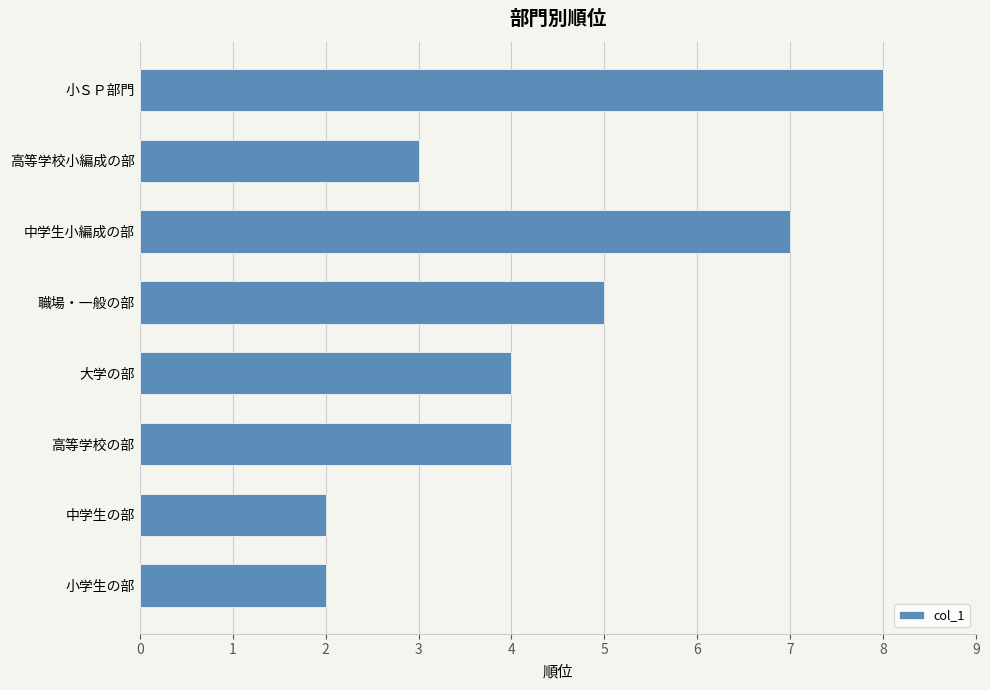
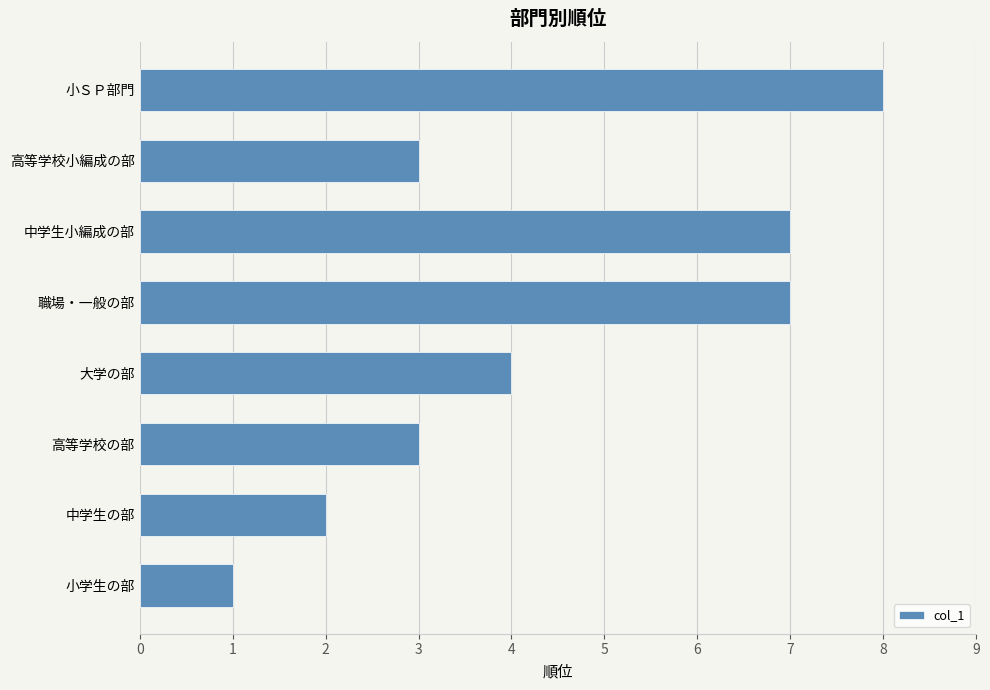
  {
    "小ＳＰ部門": 8,
    "高等学校小編成の部": 3,
    "中学生小編成の部": 7,
-   "職場・一般の部": 5,
+   "職場・一般の部": 7,
    "大学の部": 4,
-   "高等学校の部": 4,
+   "高等学校の部": 3,
    "中学生の部": 2,
-   "小学生の部": 2
+   "小学生の部": 1
  }
